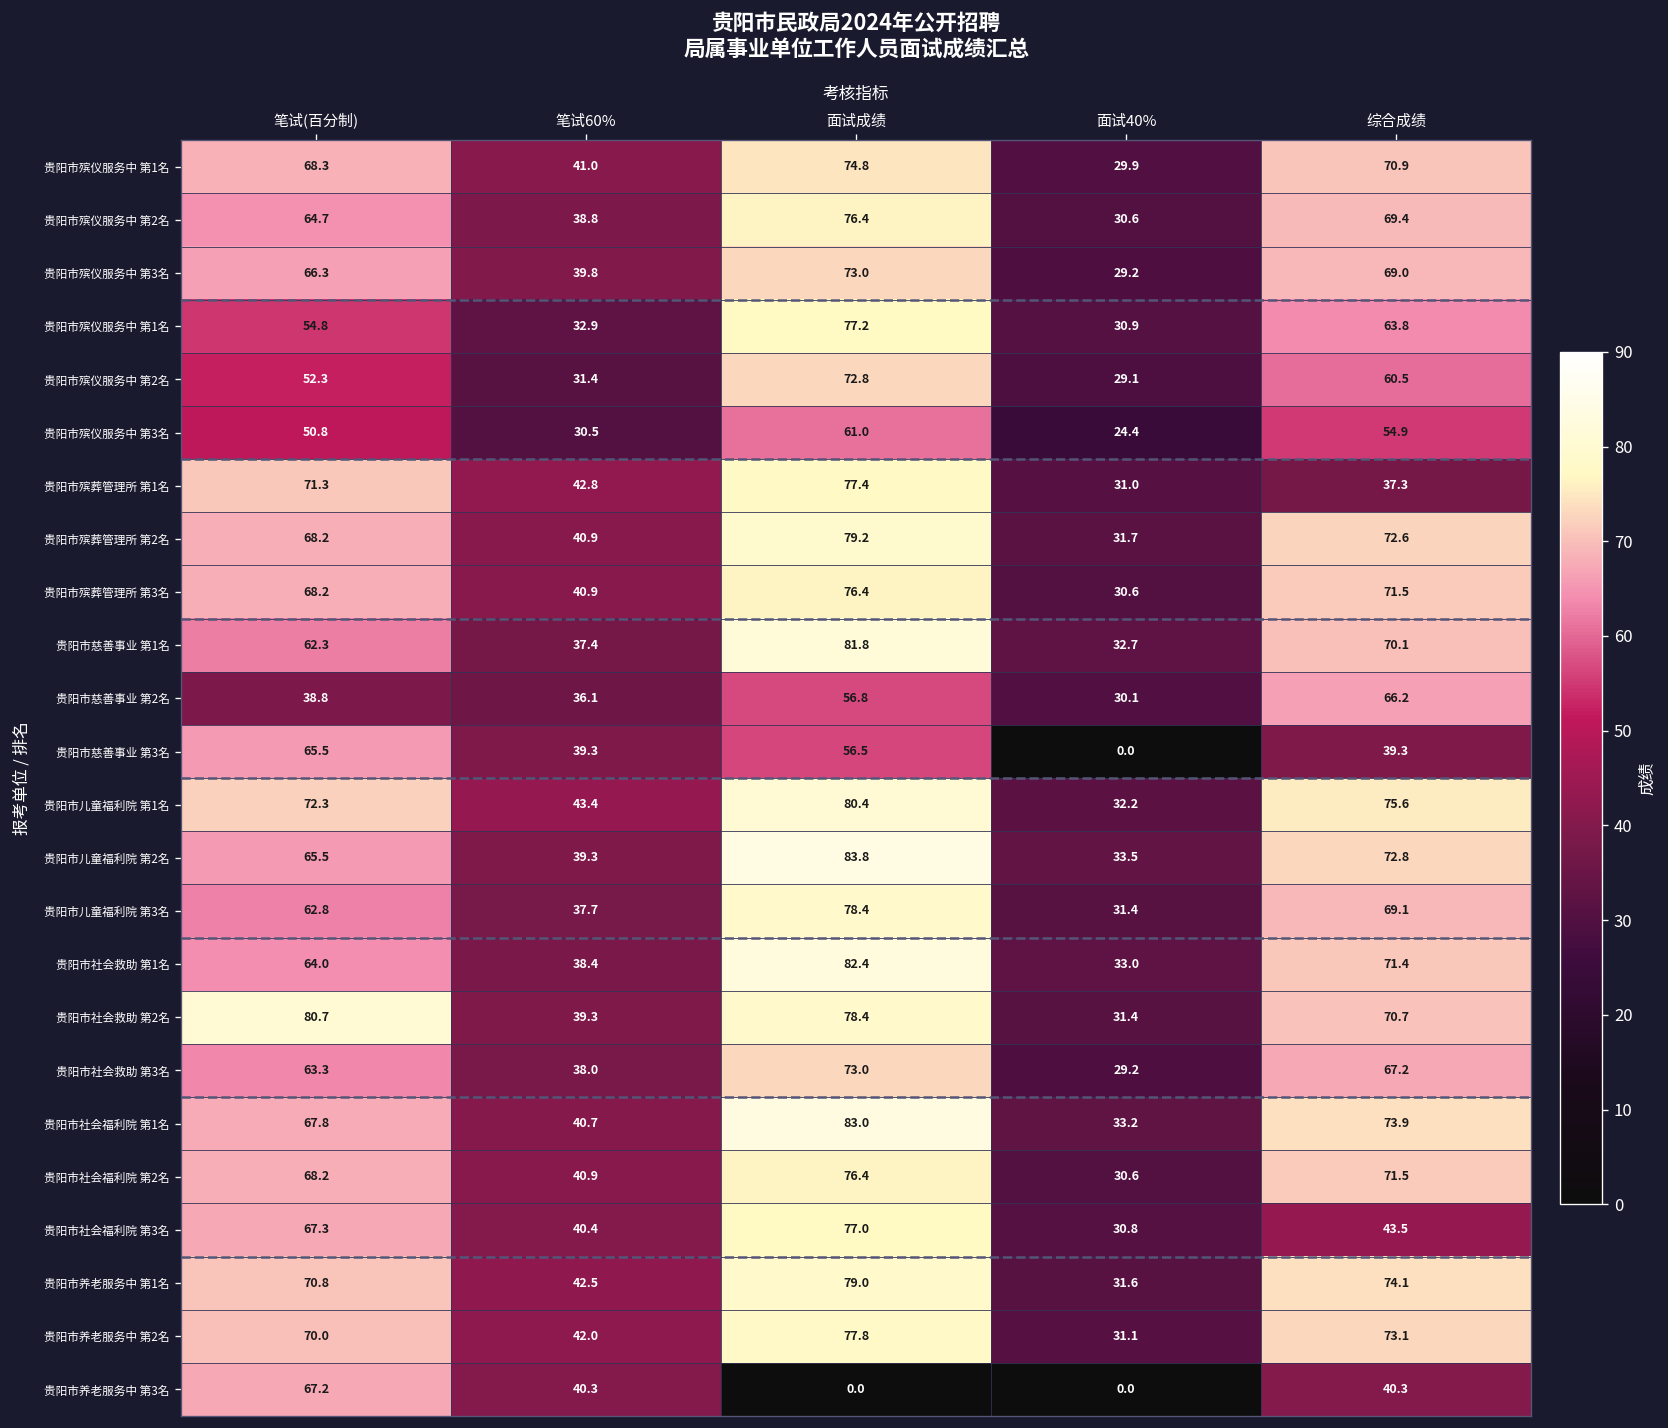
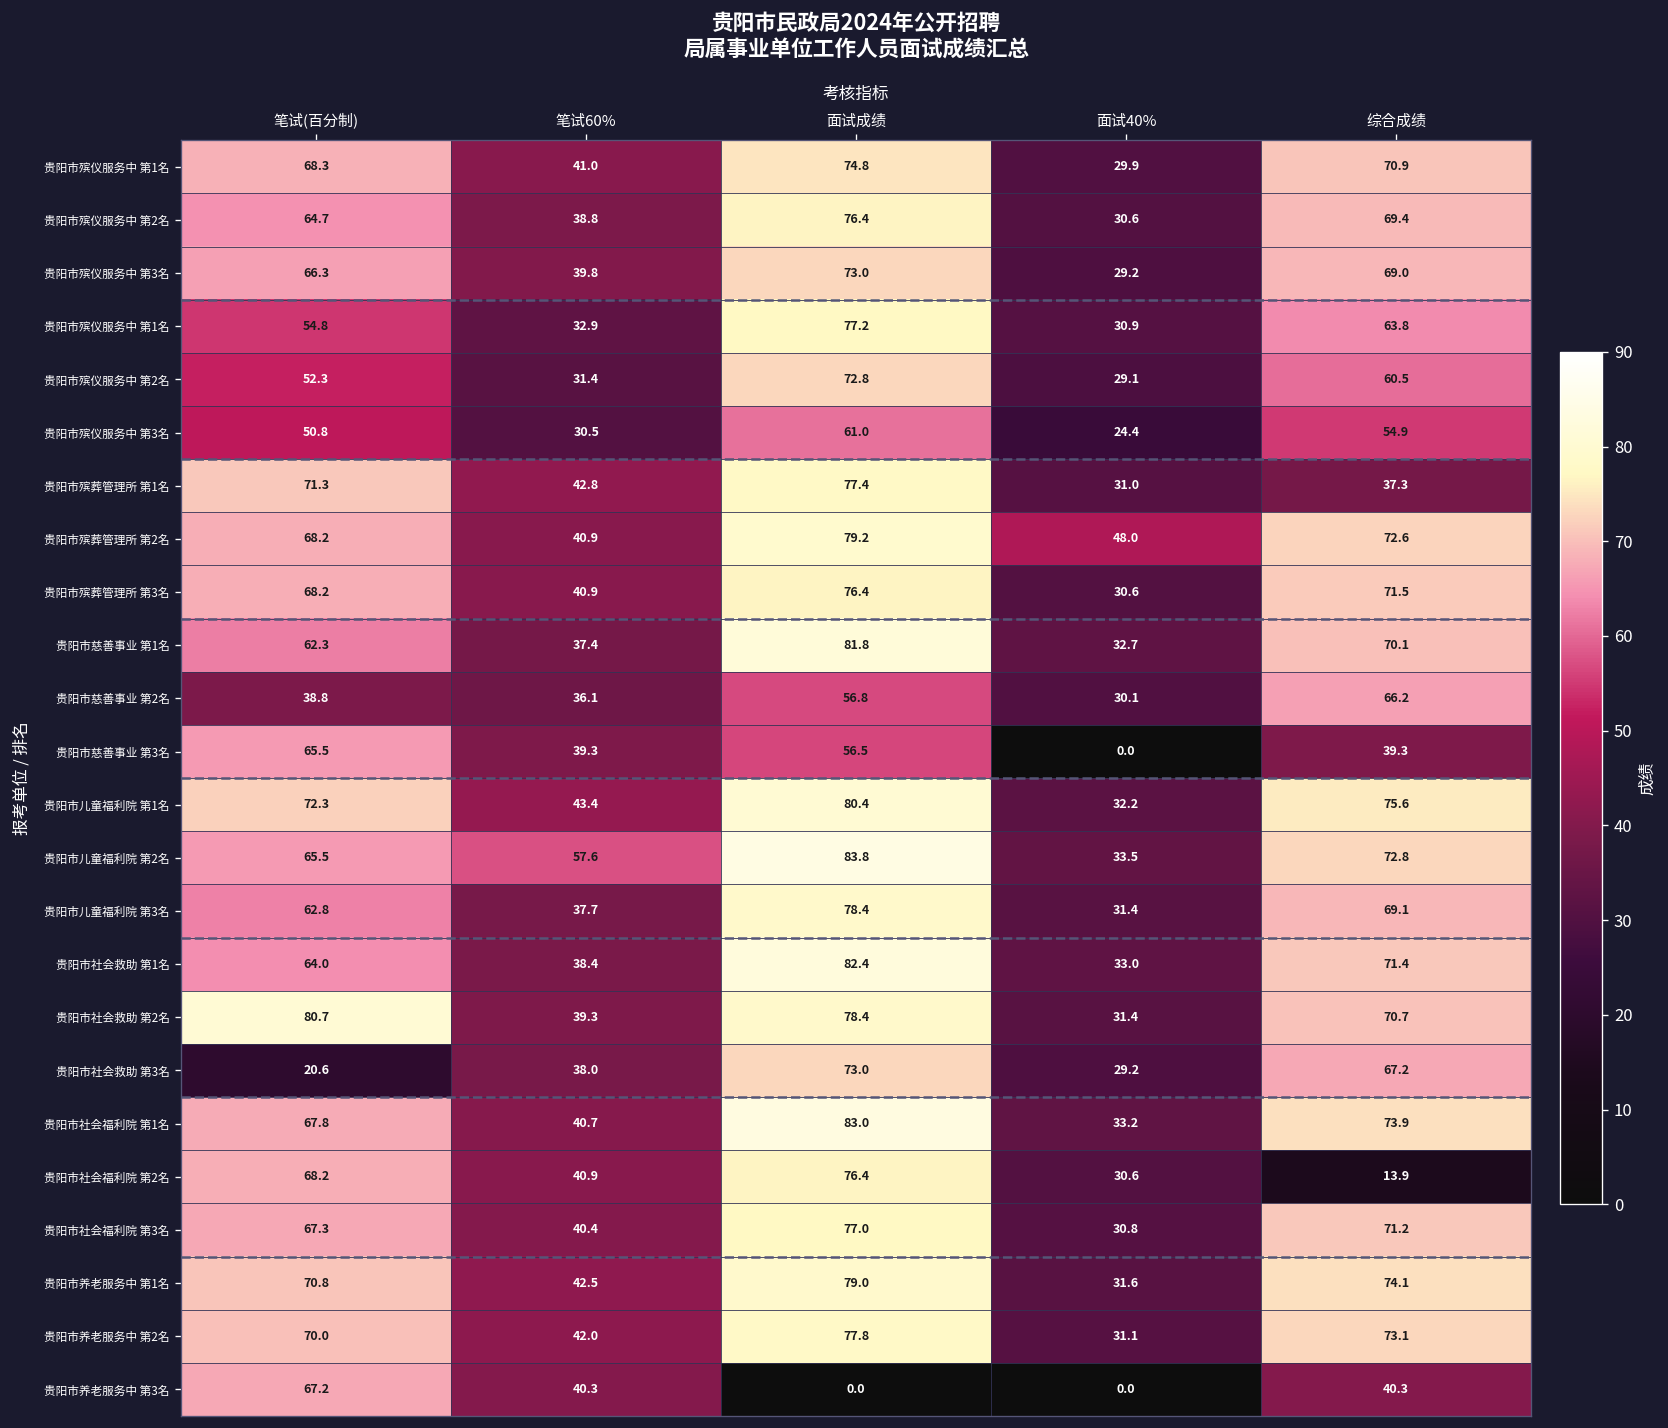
  {
    "贵阳市殡葬管理所 第1名": {
      "笔试(百分制)": 71.3,
      "笔试60%": 42.8,
      "面试成绩": 77.4,
      "面试40%": 31.0,
      "综合成绩": 37.3
    },
    "贵阳市殡葬管理所 第2名": {
      "笔试(百分制)": 68.2,
      "笔试60%": 40.9,
      "面试成绩": 79.2,
-     "面试40%": 31.7,
+     "面试40%": 48.0,
      "综合成绩": 72.6
    },
    "贵阳市殡葬管理所 第3名": {
      "笔试(百分制)": 68.2,
      "笔试60%": 40.9,
      "面试成绩": 76.4,
      "面试40%": 30.6,
      "综合成绩": 71.5
    },
    "贵阳市慈善事业 第1名": {
      "笔试(百分制)": 62.3,
      "笔试60%": 37.4,
      "面试成绩": 81.8,
      "面试40%": 32.7,
      "综合成绩": 70.1
    },
    "贵阳市慈善事业 第2名": {
      "笔试(百分制)": 38.8,
      "笔试60%": 36.1,
      "面试成绩": 56.8,
      "面试40%": 30.1,
      "综合成绩": 66.2
    },
    "贵阳市慈善事业 第3名": {
      "笔试(百分制)": 65.5,
      "笔试60%": 39.3,
      "面试成绩": 56.5,
      "面试40%": 0.0,
      "综合成绩": 39.3
    },
    "贵阳市儿童福利院 第1名": {
      "笔试(百分制)": 72.3,
      "笔试60%": 43.4,
      "面试成绩": 80.4,
      "面试40%": 32.2,
      "综合成绩": 75.6
    },
    "贵阳市儿童福利院 第2名": {
      "笔试(百分制)": 65.5,
-     "笔试60%": 39.3,
+     "笔试60%": 57.6,
      "面试成绩": 83.8,
      "面试40%": 33.5,
      "综合成绩": 72.8
    },
    "贵阳市儿童福利院 第3名": {
      "笔试(百分制)": 62.8,
      "笔试60%": 37.7,
      "面试成绩": 78.4,
      "面试40%": 31.4,
      "综合成绩": 69.1
    },
    "贵阳市社会救助 第1名": {
      "笔试(百分制)": 64.0,
      "笔试60%": 38.4,
      "面试成绩": 82.4,
      "面试40%": 33.0,
      "综合成绩": 71.4
    },
    "贵阳市社会救助 第2名": {
      "笔试(百分制)": 80.7,
      "笔试60%": 39.3,
      "面试成绩": 78.4,
      "面试40%": 31.4,
      "综合成绩": 70.7
    },
    "贵阳市社会救助 第3名": {
-     "笔试(百分制)": 63.3,
+     "笔试(百分制)": 20.6,
      "笔试60%": 38.0,
      "面试成绩": 73.0,
      "面试40%": 29.2,
      "综合成绩": 67.2
    },
    "贵阳市社会福利院 第1名": {
      "笔试(百分制)": 67.8,
      "笔试60%": 40.7,
      "面试成绩": 83.0,
      "面试40%": 33.2,
      "综合成绩": 73.9
    },
    "贵阳市社会福利院 第2名": {
      "笔试(百分制)": 68.2,
      "笔试60%": 40.9,
      "面试成绩": 76.4,
      "面试40%": 30.6,
-     "综合成绩": 71.5
+     "综合成绩": 13.9
    },
    "贵阳市社会福利院 第3名": {
      "笔试(百分制)": 67.3,
      "笔试60%": 40.4,
      "面试成绩": 77.0,
      "面试40%": 30.8,
-     "综合成绩": 43.5
+     "综合成绩": 71.2
    },
    "贵阳市养老服务中 第1名": {
      "笔试(百分制)": 70.8,
      "笔试60%": 42.5,
      "面试成绩": 79.0,
      "面试40%": 31.6,
      "综合成绩": 74.1
    },
    "贵阳市养老服务中 第2名": {
      "笔试(百分制)": 70.0,
      "笔试60%": 42.0,
      "面试成绩": 77.8,
      "面试40%": 31.1,
      "综合成绩": 73.1
    },
    "贵阳市养老服务中 第3名": {
      "笔试(百分制)": 67.2,
      "笔试60%": 40.3,
      "面试成绩": 0.0,
      "面试40%": 0.0,
      "综合成绩": 40.3
    }
  }
